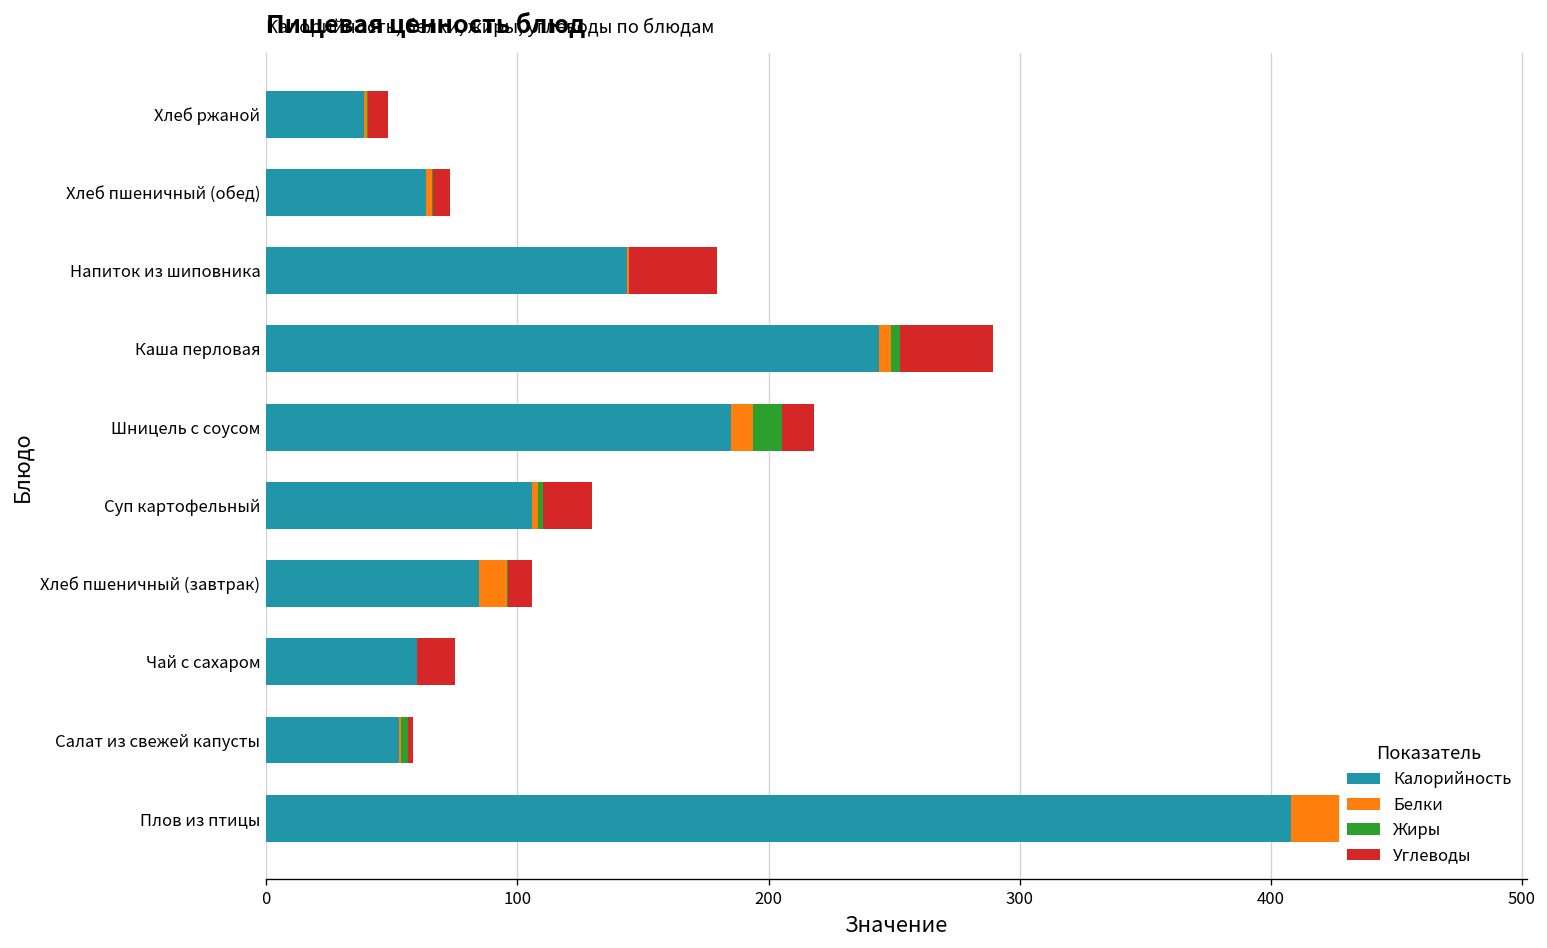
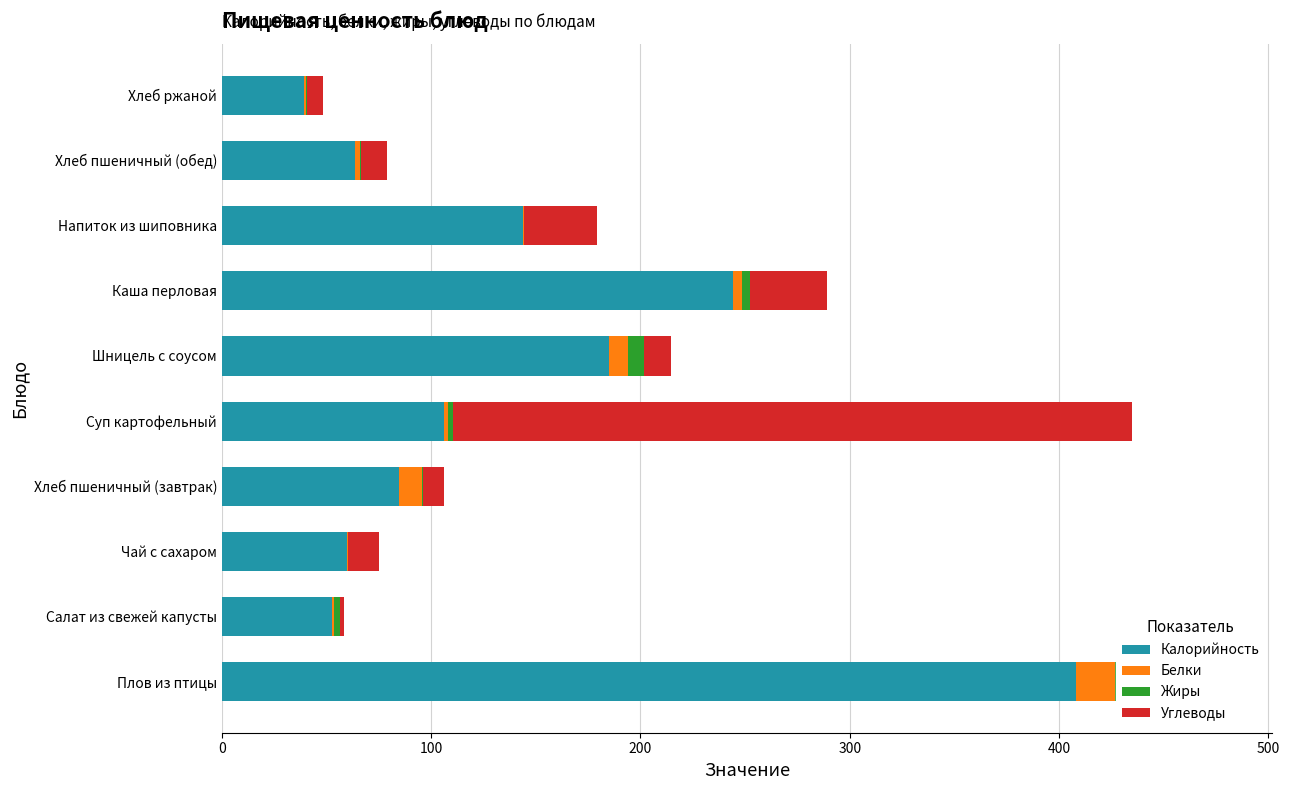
  {
    "Калорийность": {
      "Хлеб ржаной": 39,
      "Хлеб пшеничный (обед)": 64,
      "Напиток из шиповника": 144,
      "Каша перловая": 244,
      "Шницель с соусом": 185,
      "Суп картофельный": 106,
      "Хлеб пшеничный (завтрак)": 85,
      "Чай с сахаром": 60,
      "Салат из свежей капусты": 53,
      "Плов из птицы": 408
    },
    "Белки": {
      "Хлеб ржаной": 1,
      "Хлеб пшеничный (обед)": 2,
      "Каша перловая": 5,
      "Шницель с соусом": 9,
      "Суп картофельный": 2,
      "Хлеб пшеничный (завтрак)": 11,
      "Плов из птицы": 19
    },
    "Жиры": {
      "Напиток из шиповника": 0,
      "Каша перловая": 4,
-     "Шницель с соусом": 12,
+     "Шницель с соусом": 8,
      "Суп картофельный": 2,
      "Чай с сахаром": 0,
      "Салат из свежей капусты": 3
    },
    "Углеводы": {
      "Хлеб ржаной": 8,
-     "Хлеб пшеничный (обед)": 7,
+     "Хлеб пшеничный (обед)": 13,
      "Напиток из шиповника": 35,
      "Каша перловая": 37,
      "Шницель с соусом": 13,
-     "Суп картофельный": 19,
+     "Суп картофельный": 325,
      "Хлеб пшеничный (завтрак)": 10,
      "Чай с сахаром": 15,
      "Салат из свежей капусты": 2
    }
  }
